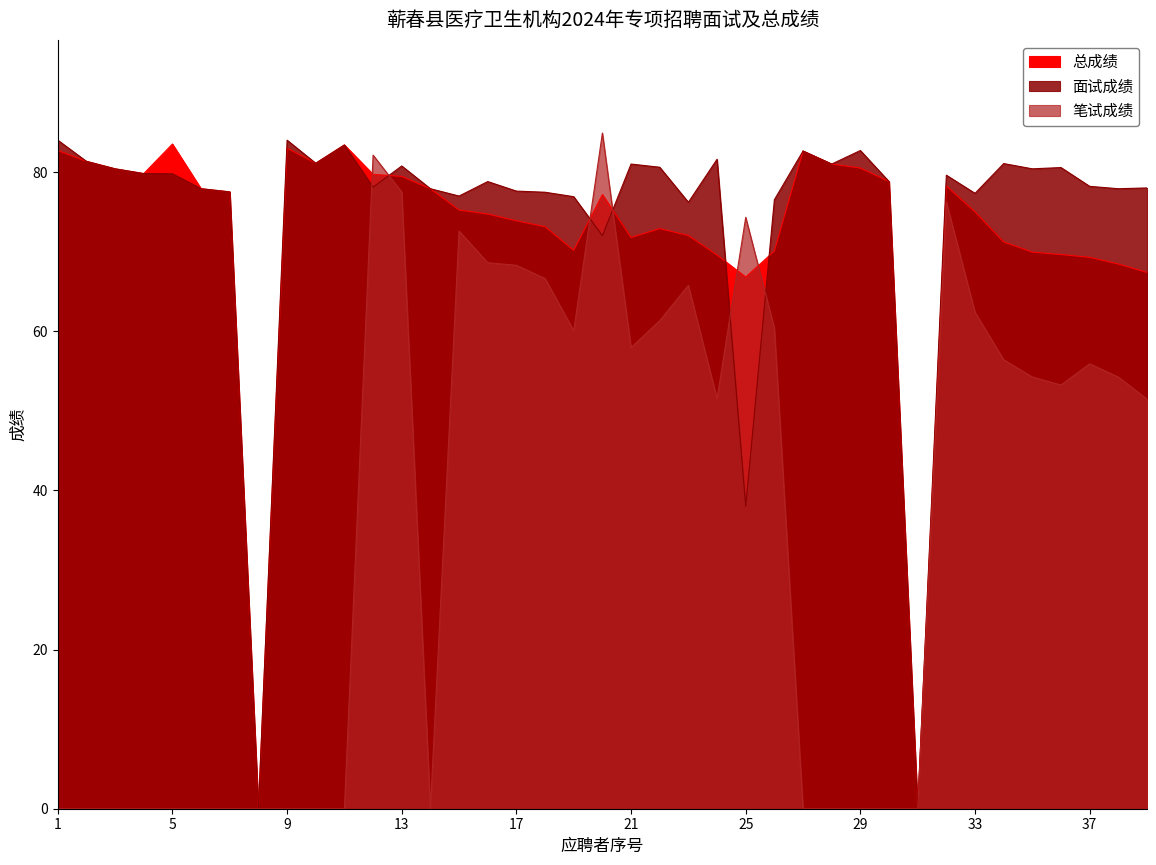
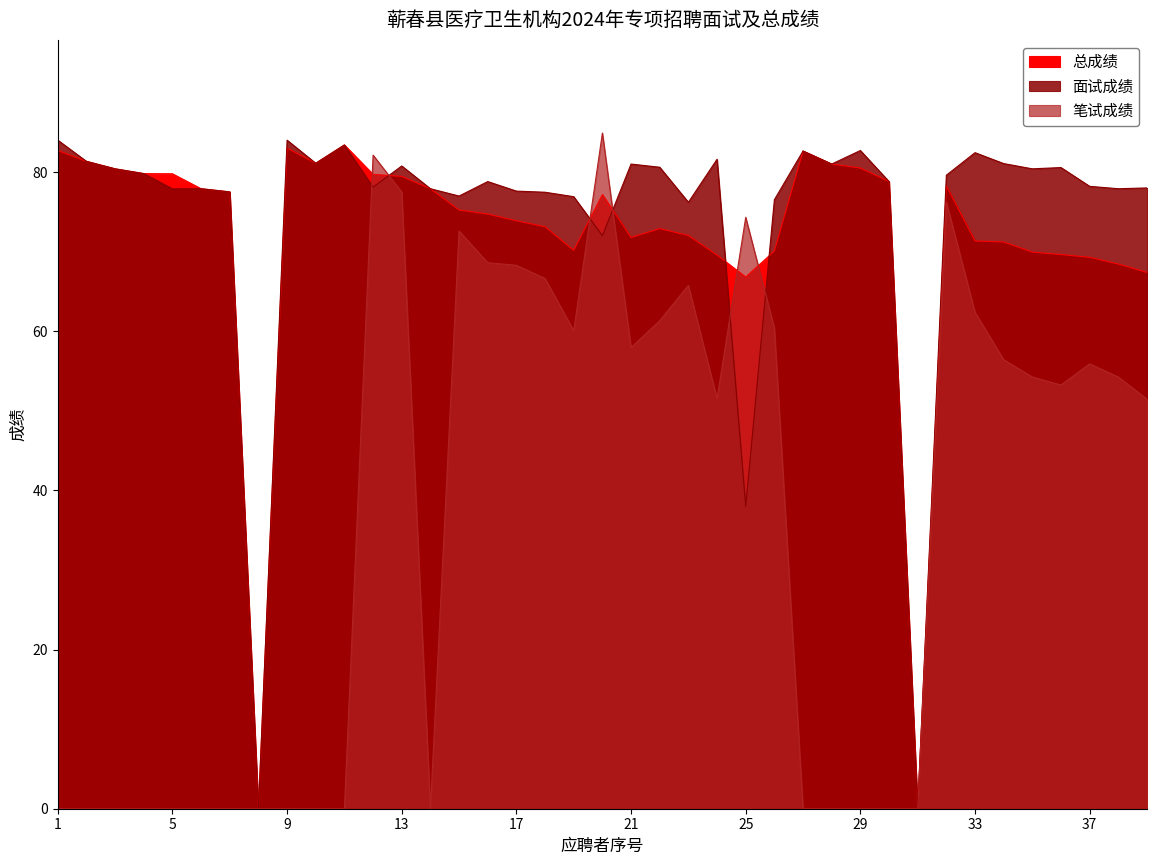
  {
    "总成绩": {
      "1": 83,
-     "5": 84,
+     "5": 80,
      "9": 83,
      "13": 79,
      "17": 74,
      "21": 72,
      "25": 67,
      "29": 81,
-     "33": 75,
+     "33": 71,
      "37": 69
    },
    "面试成绩": {
      "1": 84,
-     "5": 80,
+     "5": 78,
      "9": 84,
      "13": 81,
      "17": 78,
      "21": 81,
      "25": 38,
      "29": 83,
-     "33": 77,
+     "33": 82,
      "37": 78
    },
    "笔试成绩": {
      "1": 0,
      "5": 0,
      "9": 0,
      "13": 77,
      "17": 68,
      "21": 58,
      "25": 74,
      "29": 0,
      "33": 62,
      "37": 56
    }
  }
